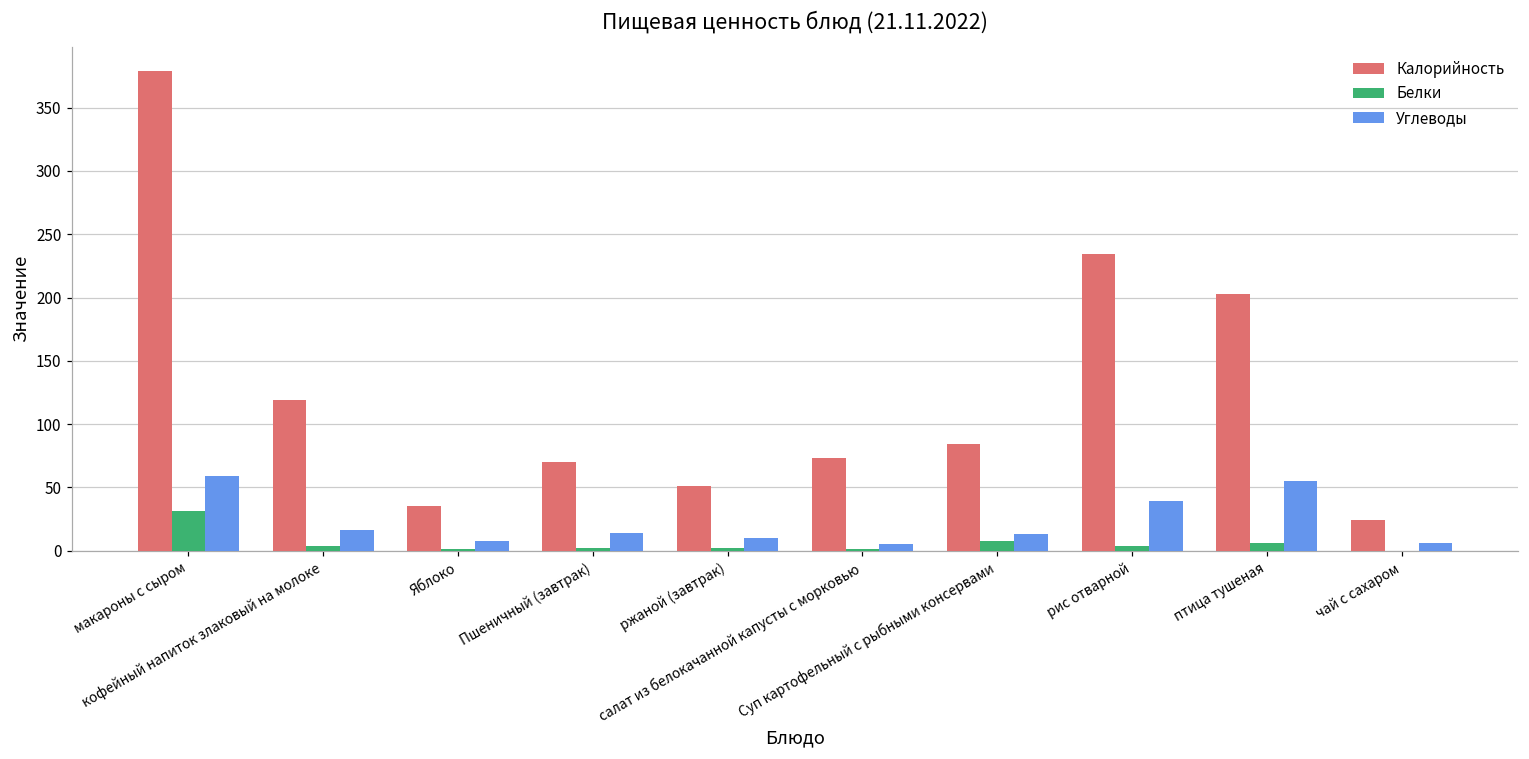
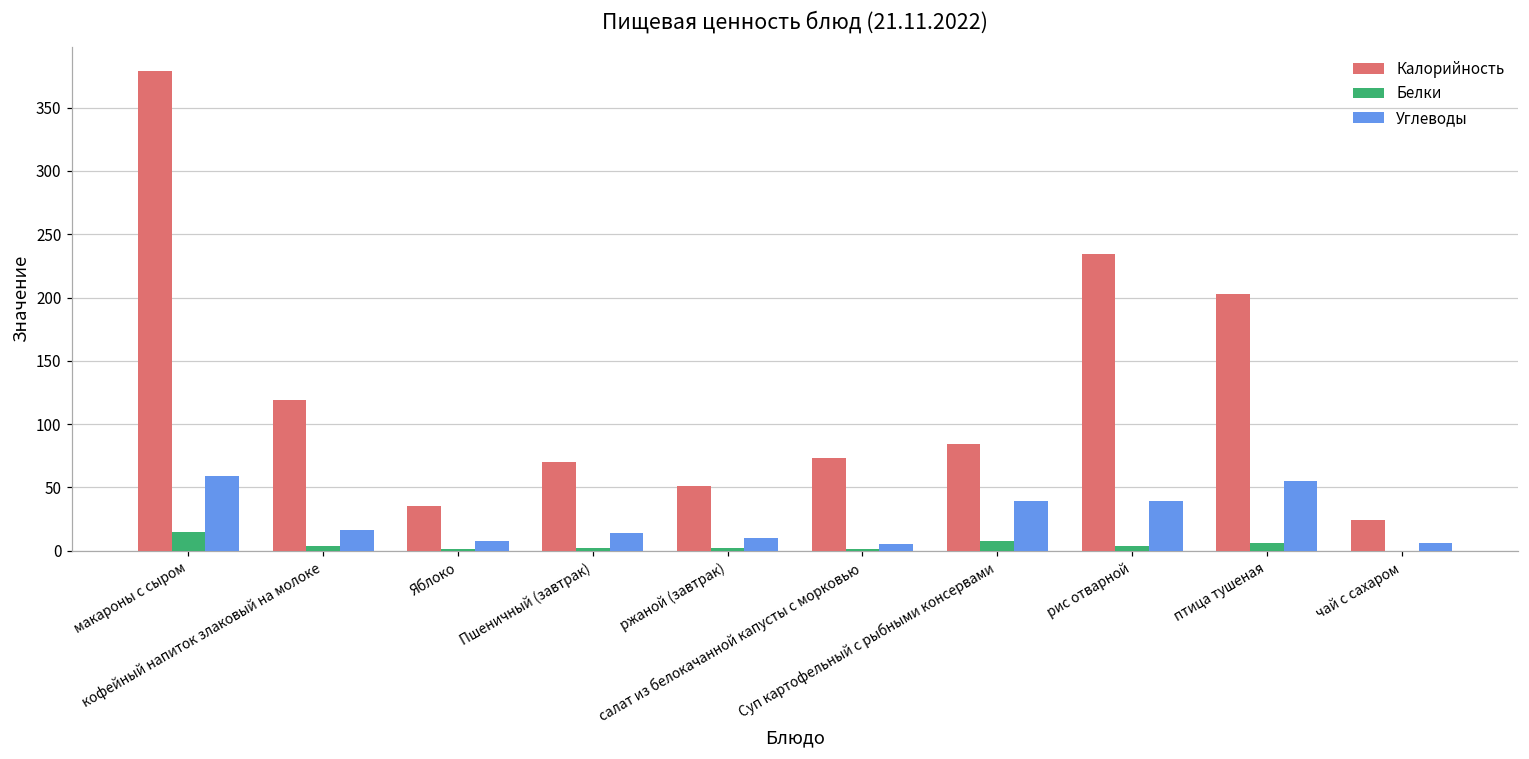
  {
    "Калорийность": {
      "макароны с сыром": 379,
      "кофейный напиток злаковый на молоке": 119,
      "Яблоко": 35,
      "Пшеничный (завтрак)": 70,
      "ржаной (завтрак)": 51,
      "салат из белокачанной капусты с морковью": 73,
      "Суп картофельный с рыбными консервами": 84,
      "рис отварной": 234,
      "птица тушеная": 203,
      "чай с сахаром": 24
    },
    "Белки": {
-     "макароны с сыром": 31,
+     "макароны с сыром": 15,
      "кофейный напиток злаковый на молоке": 4,
      "Пшеничный (завтрак)": 2,
      "Суп картофельный с рыбными консервами": 8,
      "рис отварной": 4,
      "птица тушеная": 6,
      "чай с сахаром": 0
    },
    "Углеводы": {
      "макароны с сыром": 59,
      "кофейный напиток злаковый на молоке": 16,
      "Яблоко": 8,
      "Пшеничный (завтрак)": 14,
      "ржаной (завтрак)": 10,
      "салат из белокачанной капусты с морковью": 5,
-     "Суп картофельный с рыбными консервами": 13,
+     "Суп картофельный с рыбными консервами": 39,
      "рис отварной": 39,
      "птица тушеная": 55,
      "чай с сахаром": 6
    }
  }
